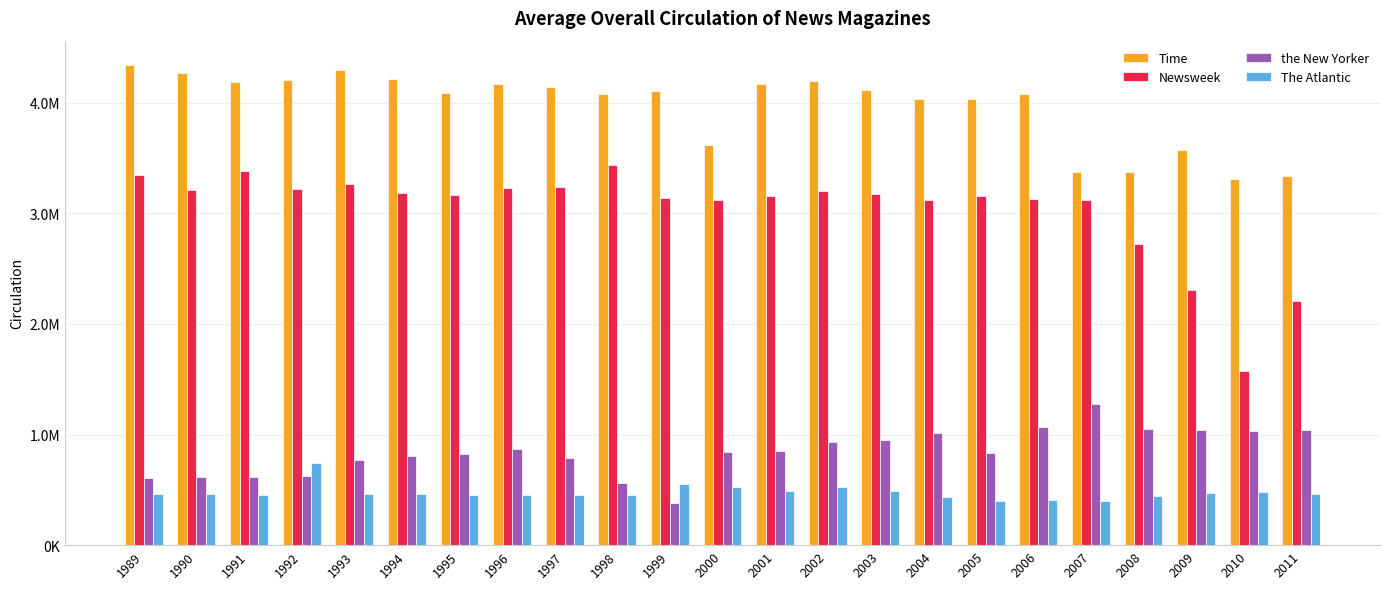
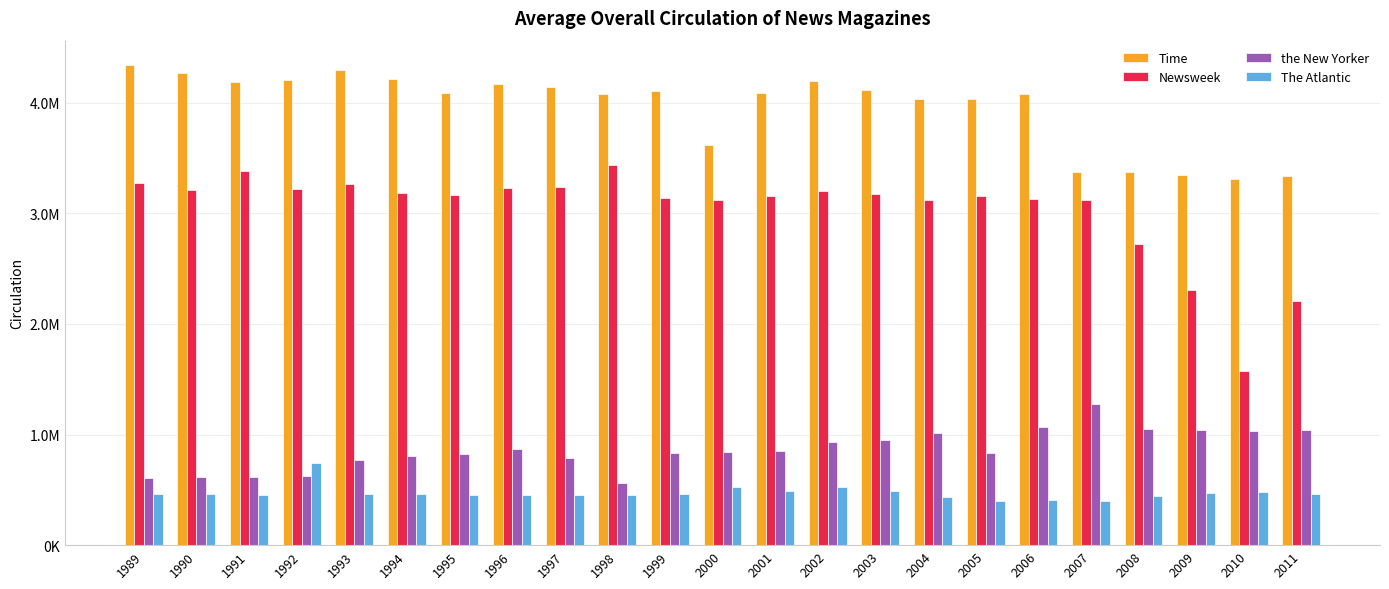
  {
    "Time": {
      "1989": 4350000,
      "1990": 4270000,
      "1991": 4190000,
      "1992": 4210000,
      "1993": 4300000,
      "1994": 4220000,
      "1995": 4090000,
      "1996": 4170000,
      "1997": 4140000,
      "1998": 4080000,
      "1999": 4110000,
      "2000": 3620000,
-     "2001": 4170000,
+     "2001": 4090000,
      "2002": 4200000,
      "2003": 4120000,
      "2004": 4030000,
      "2005": 4040000,
      "2006": 4080000,
      "2007": 3380000,
      "2008": 3370000,
-     "2009": 3570000,
+     "2009": 3350000,
      "2010": 3310000,
      "2011": 3340000
    },
    "Newsweek": {
-     "1989": 3350000,
+     "1989": 3280000,
      "1990": 3210000,
      "1991": 3380000,
      "1992": 3220000,
      "1993": 3270000,
      "1994": 3190000,
      "1995": 3160000,
      "1996": 3230000,
      "1997": 3240000,
      "1998": 3440000,
      "1999": 3140000,
      "2000": 3130000,
      "2001": 3160000,
      "2002": 3200000,
      "2003": 3180000,
      "2004": 3120000,
      "2005": 3160000,
      "2006": 3130000,
      "2007": 3120000,
      "2008": 2720000,
      "2009": 2310000,
      "2010": 1580000,
      "2011": 2200000
    },
    "the New Yorker": {
      "1989": 610000,
      "1990": 620000,
      "1991": 620000,
      "1992": 620000,
      "1993": 770000,
      "1994": 810000,
      "1995": 830000,
      "1996": 870000,
      "1997": 780000,
      "1998": 560000,
-     "1999": 380000,
+     "1999": 830000,
      "2000": 840000,
      "2001": 850000,
      "2002": 930000,
      "2003": 950000,
      "2004": 1010000,
      "2005": 840000,
      "2006": 1070000,
      "2007": 1280000,
      "2008": 1050000,
      "2009": 1040000,
      "2010": 1030000,
      "2011": 1040000
    },
    "The Atlantic": {
      "1989": 460000,
      "1990": 460000,
      "1991": 460000,
      "1992": 740000,
      "1993": 460000,
      "1994": 470000,
      "1995": 460000,
      "1996": 450000,
      "1997": 450000,
      "1998": 460000,
-     "1999": 550000,
+     "1999": 460000,
      "2000": 520000,
      "2001": 490000,
      "2002": 530000,
      "2003": 490000,
      "2004": 440000,
      "2005": 400000,
      "2006": 410000,
      "2007": 400000,
      "2008": 450000,
      "2009": 470000,
      "2010": 480000,
      "2011": 460000
    }
  }
